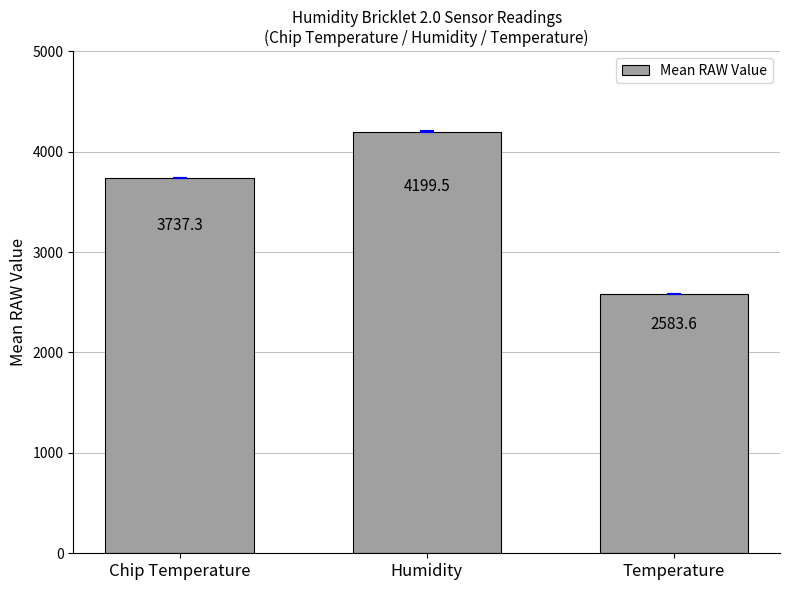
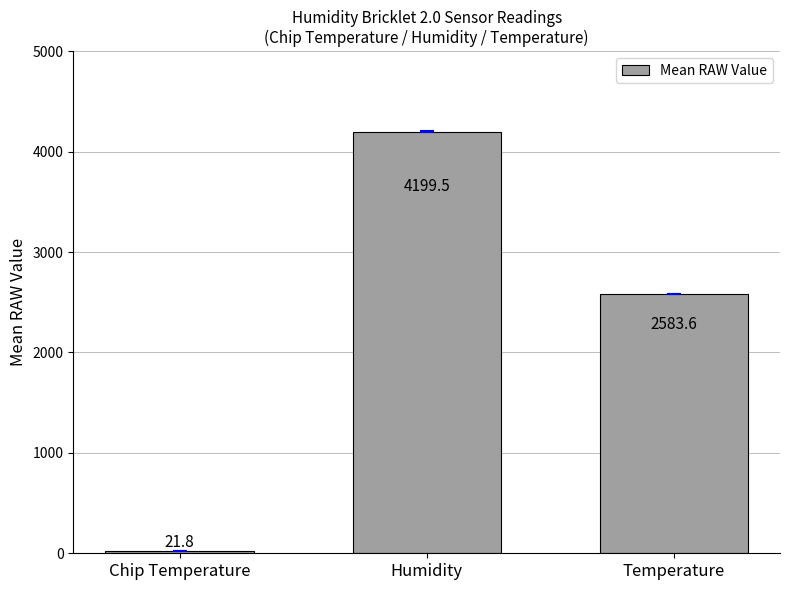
  {
    "Mean RAW Value": {
-     "Chip Temperature": 3737.3,
+     "Chip Temperature": 21.8,
      "Humidity": 4199.5,
      "Temperature": 2583.6
    }
  }
